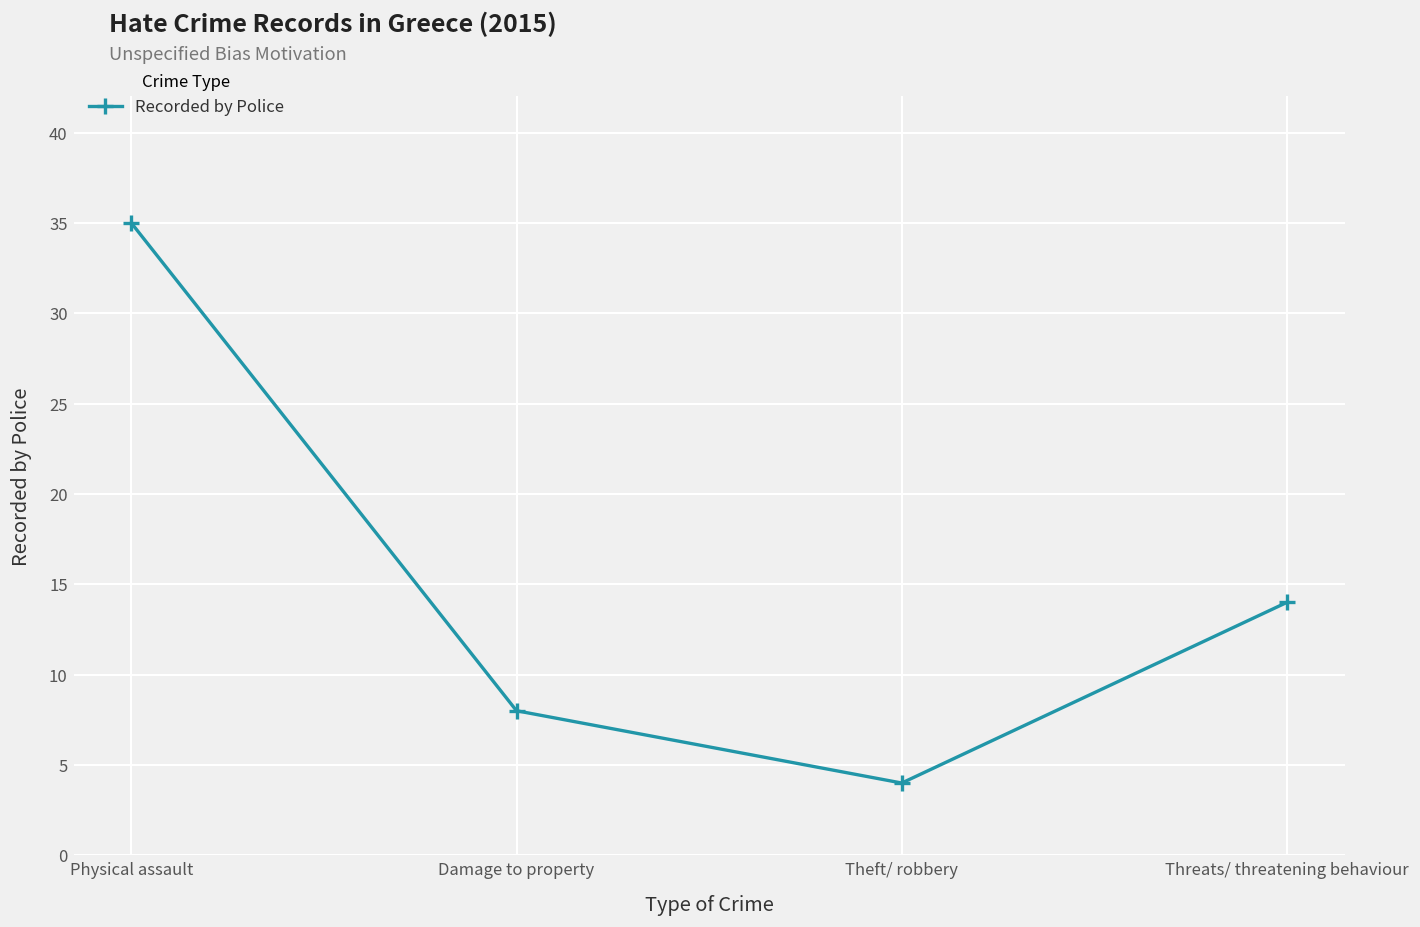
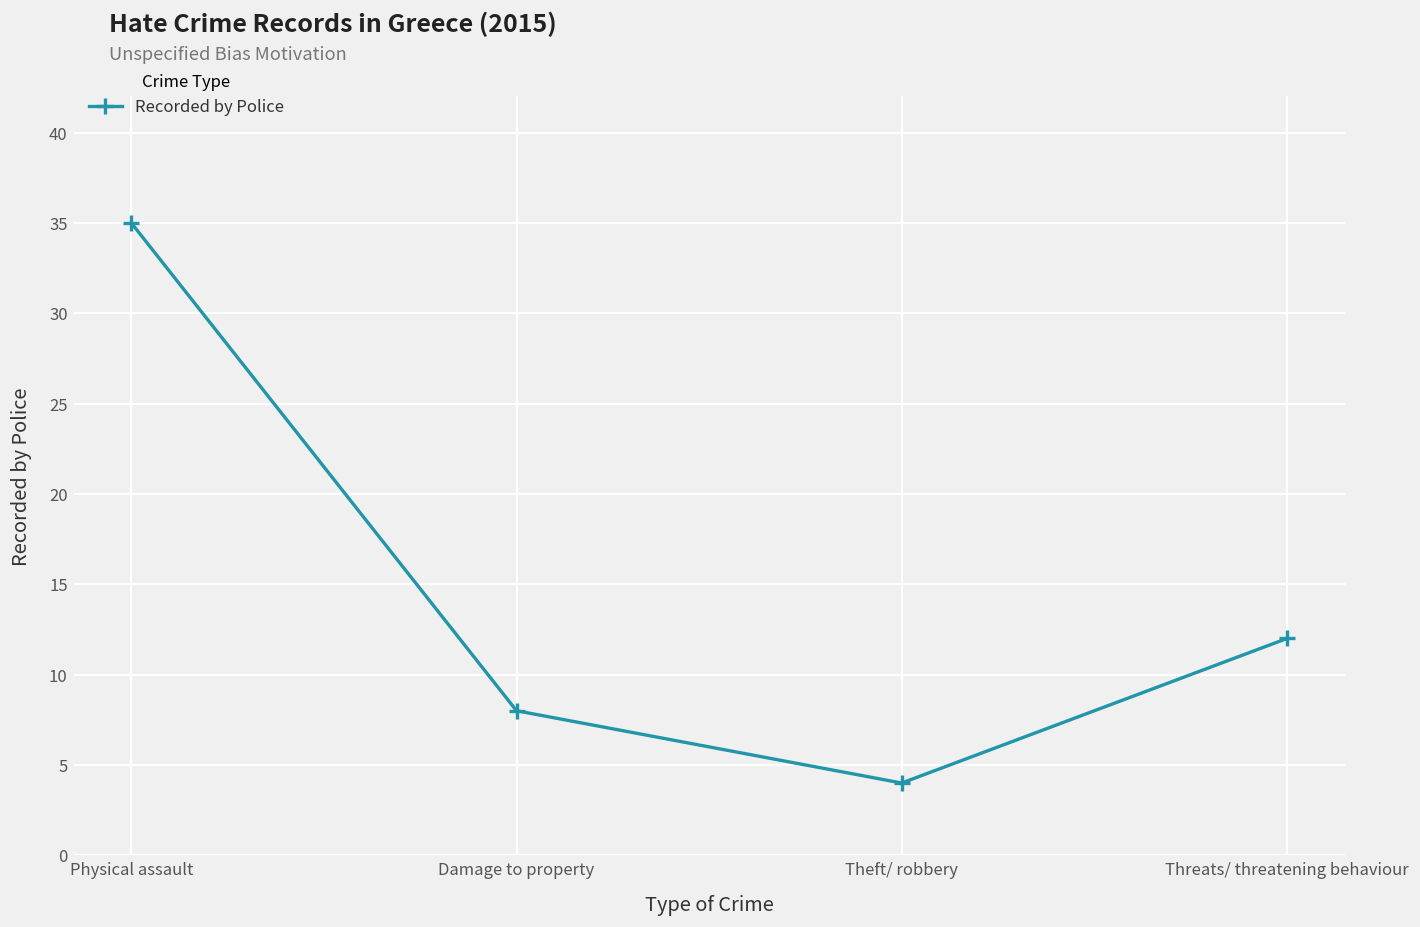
  {
    "Physical assault": 35,
    "Damage to property": 8,
    "Theft/ robbery": 4,
-   "Threats/ threatening behaviour": 14
+   "Threats/ threatening behaviour": 12
  }
